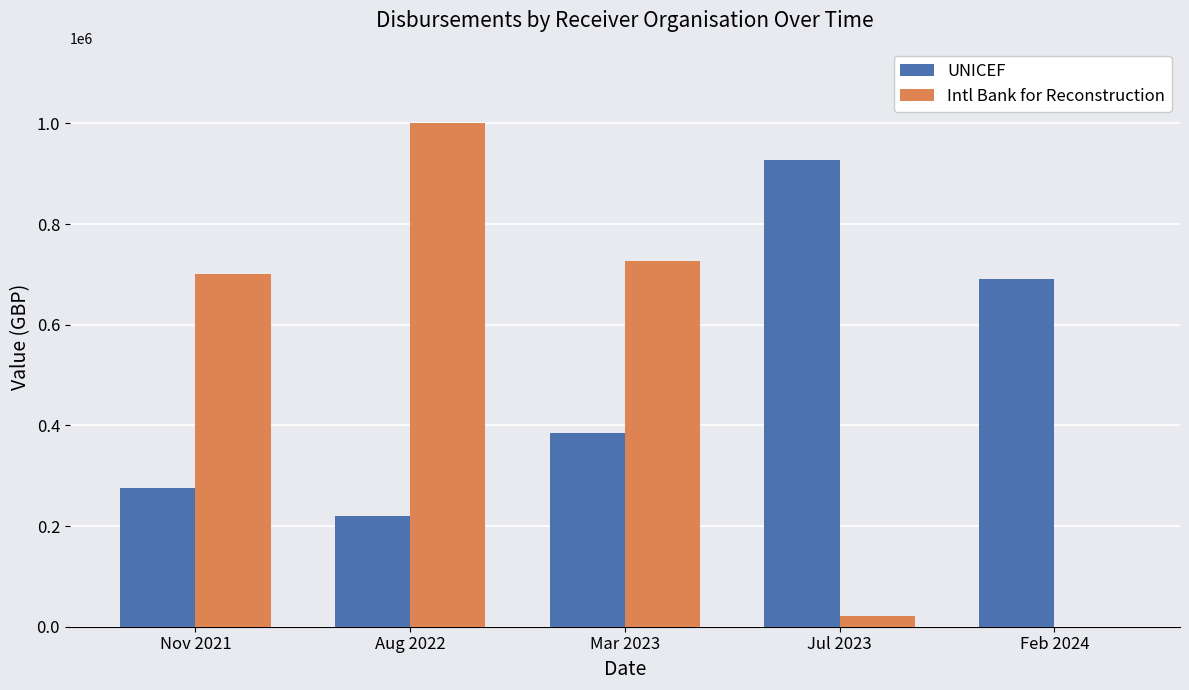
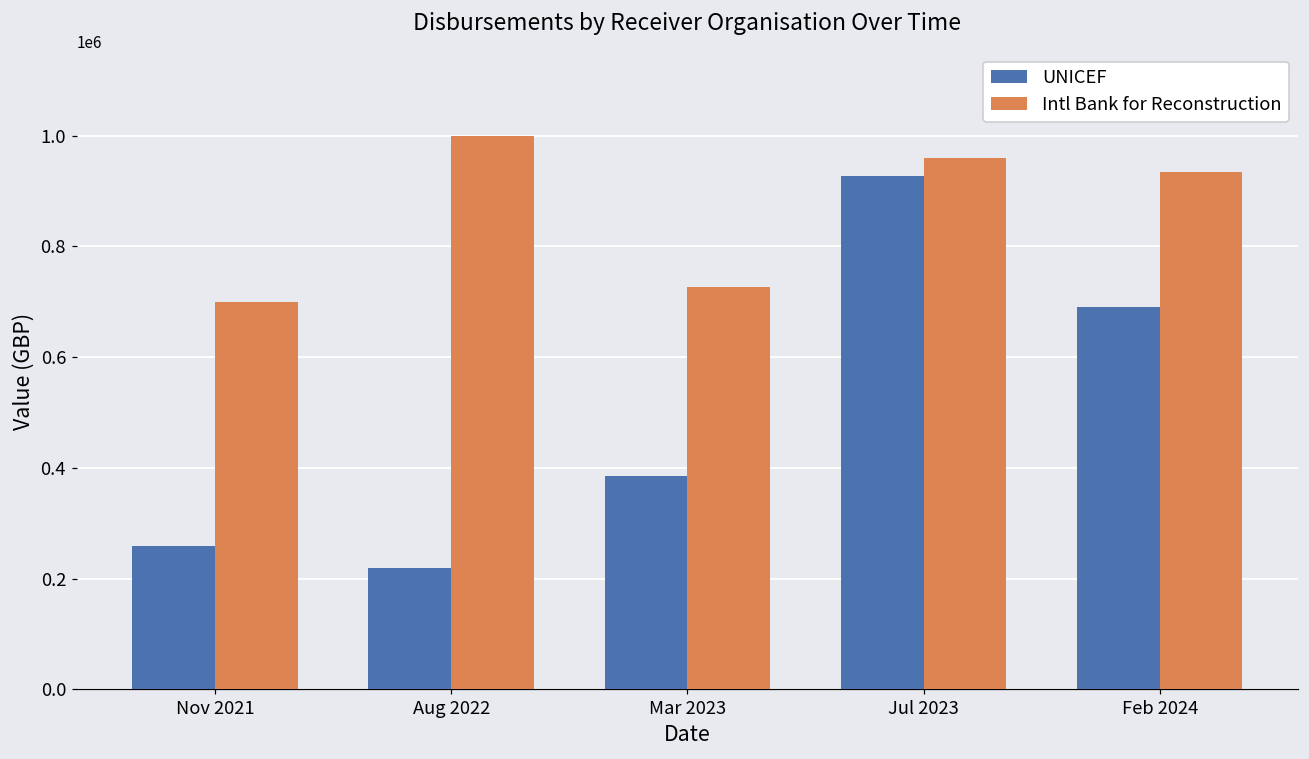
  {
    "UNICEF": {
-     "Nov 2021": 280000,
+     "Nov 2021": 260000,
      "Aug 2022": 220000,
      "Mar 2023": 390000,
      "Jul 2023": 930000,
      "Feb 2024": 690000
    },
    "Intl Bank for Reconstruction": {
      "Nov 2021": 700000,
      "Aug 2022": 1000000,
      "Mar 2023": 730000,
-     "Jul 2023": 20000,
-     "Feb 2024": 0
+     "Jul 2023": 960000,
+     "Feb 2024": 930000
    }
  }
